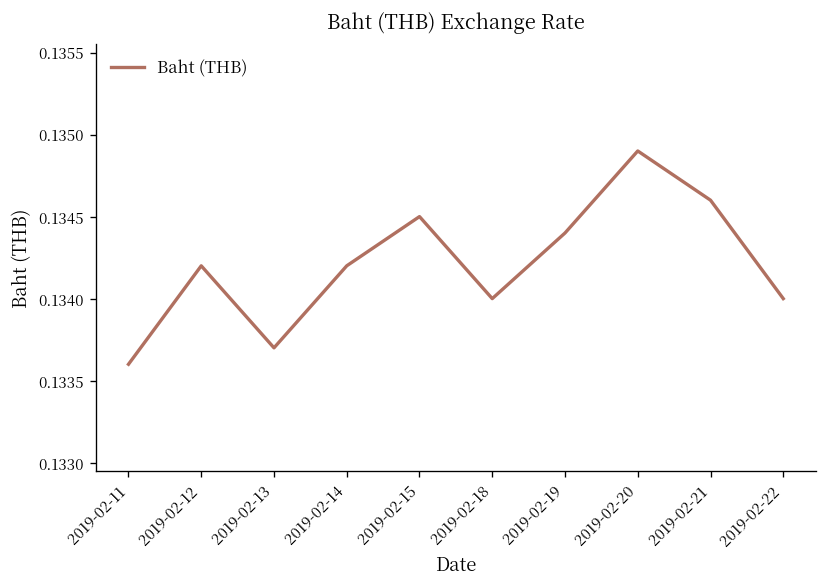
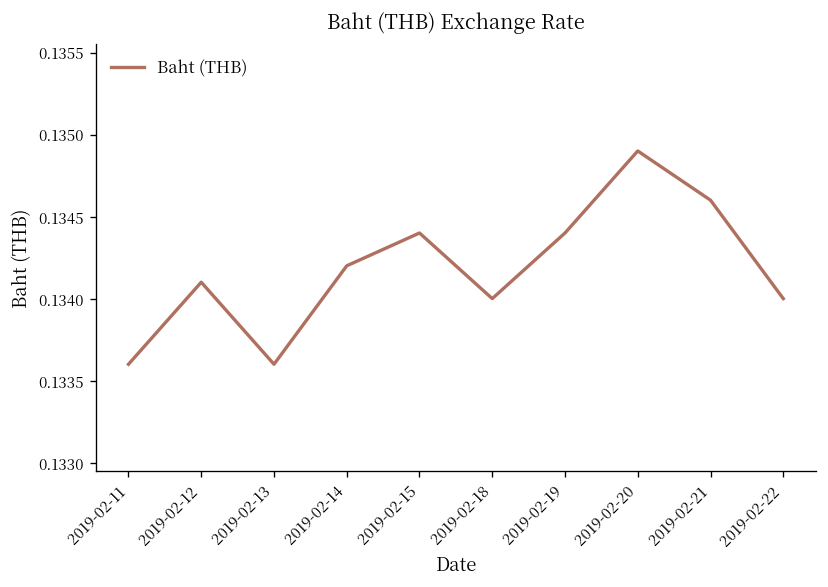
  {
    "2019-02-11": 0.1336,
-   "2019-02-12": 0.1342,
-   "2019-02-13": 0.1337,
+   "2019-02-12": 0.1341,
+   "2019-02-13": 0.1336,
    "2019-02-14": 0.1342,
-   "2019-02-15": 0.1345,
+   "2019-02-15": 0.1344,
    "2019-02-18": 0.1340,
    "2019-02-19": 0.1344,
    "2019-02-20": 0.1349,
    "2019-02-21": 0.1346,
    "2019-02-22": 0.1340
  }
